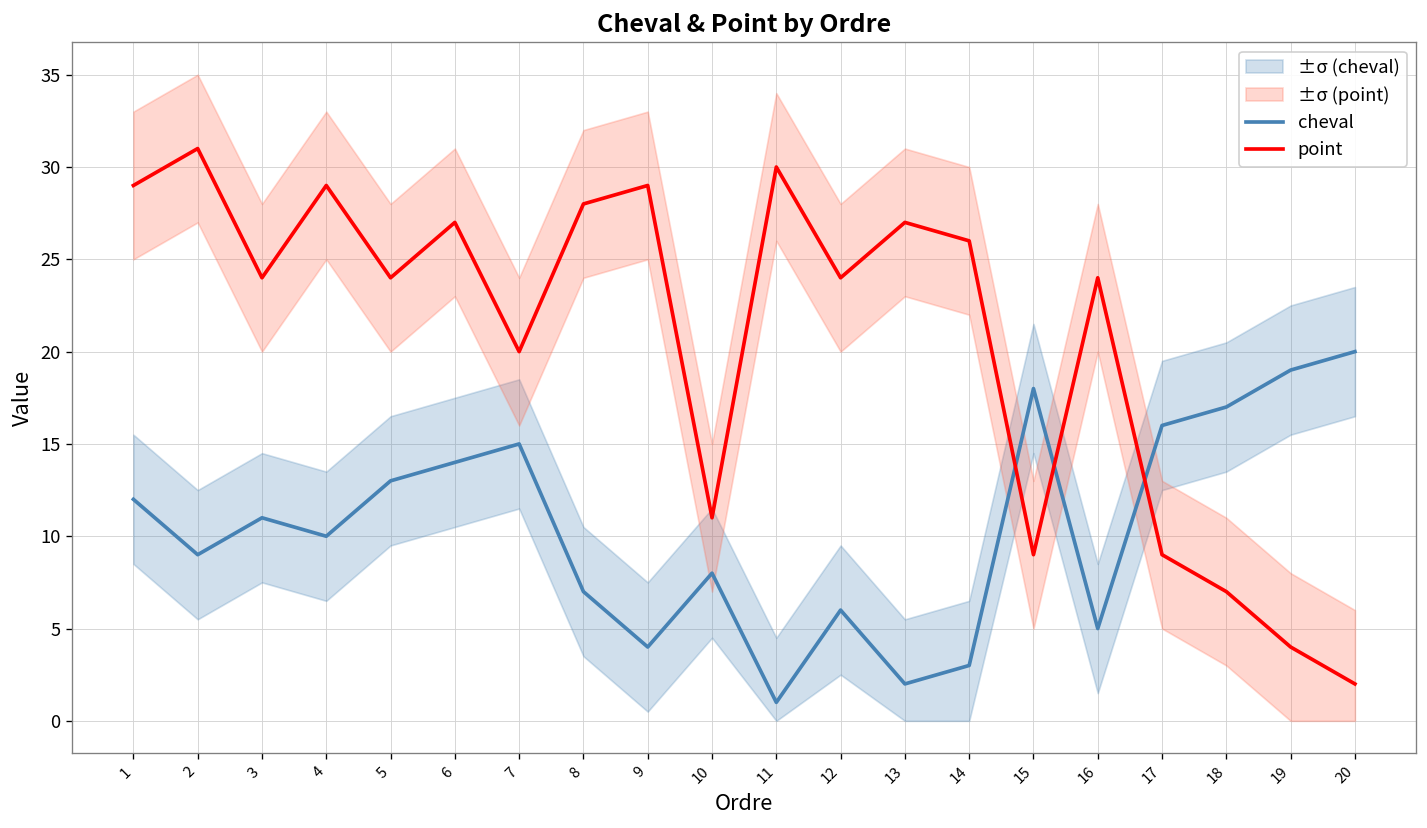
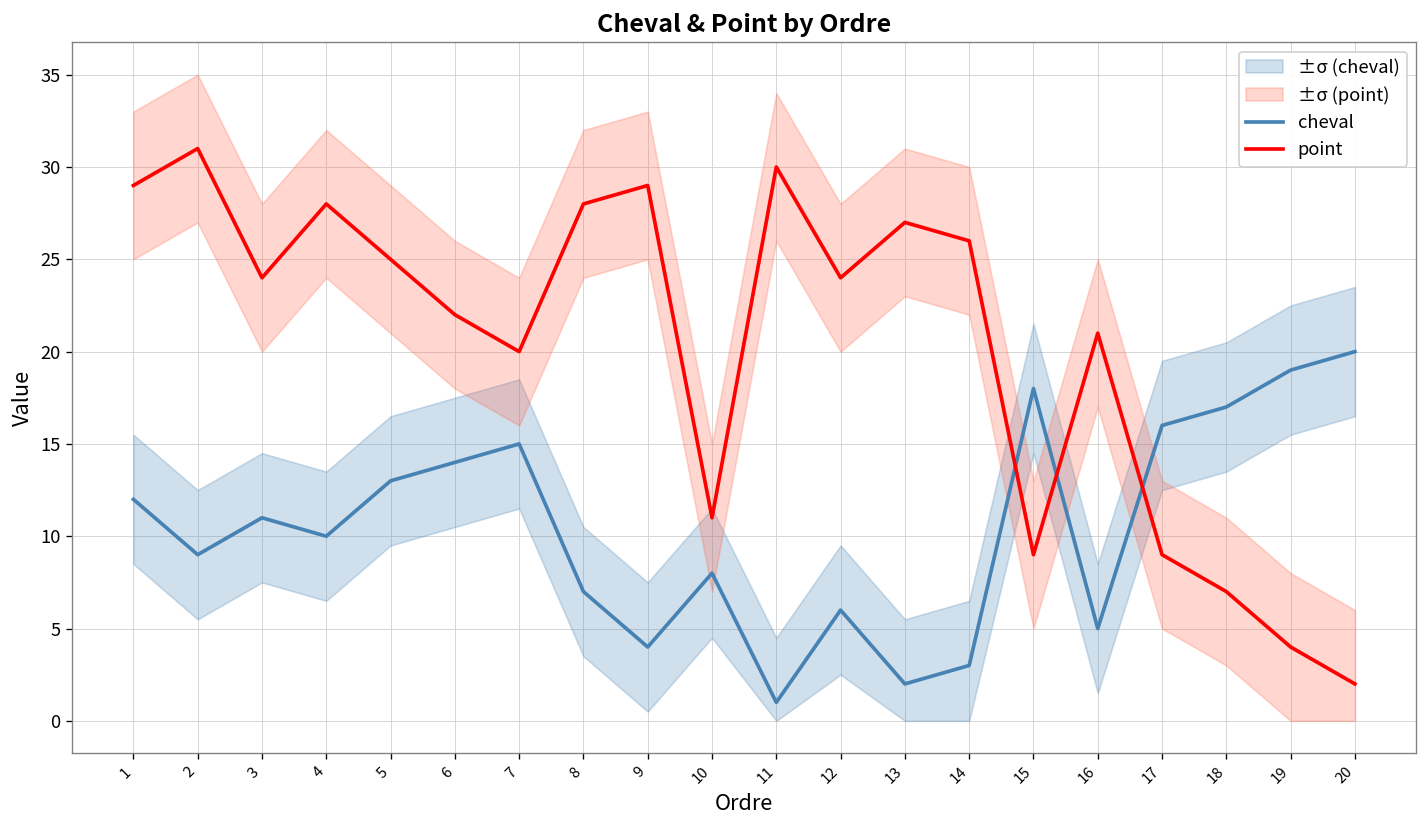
  {
    "point": {
      "1": 29,
      "2": 31,
      "3": 24,
-     "4": 29,
-     "5": 24,
-     "6": 27,
+     "4": 28,
+     "5": 25,
+     "6": 22,
      "7": 20,
      "8": 28,
      "9": 29,
      "10": 11,
      "11": 30,
      "12": 24,
      "13": 27,
      "14": 26,
      "15": 9,
-     "16": 24,
+     "16": 21,
      "17": 9,
      "18": 7,
      "19": 4,
      "20": 2
    },
    "±σ (point)": {
      "19": 8,
      "20": 6
    }
  }
